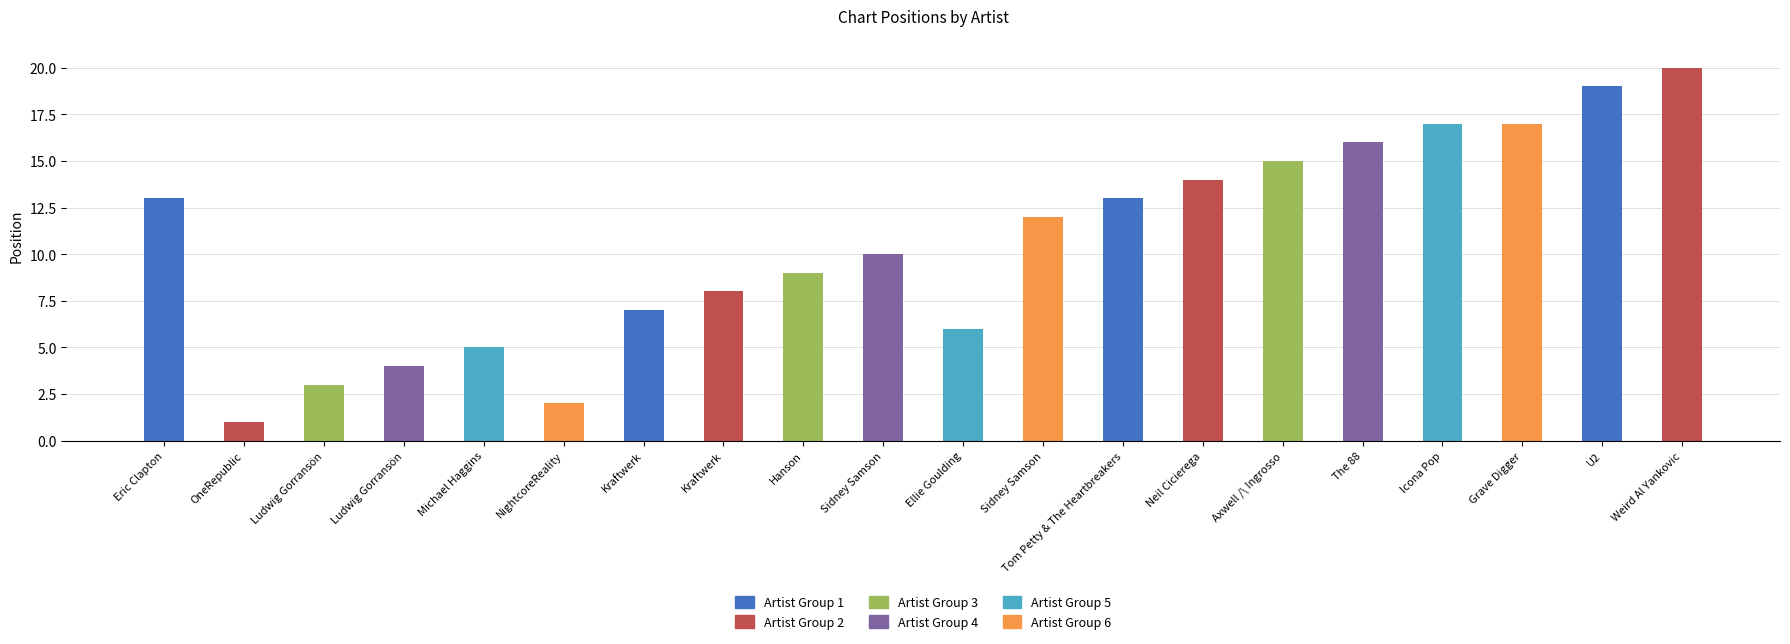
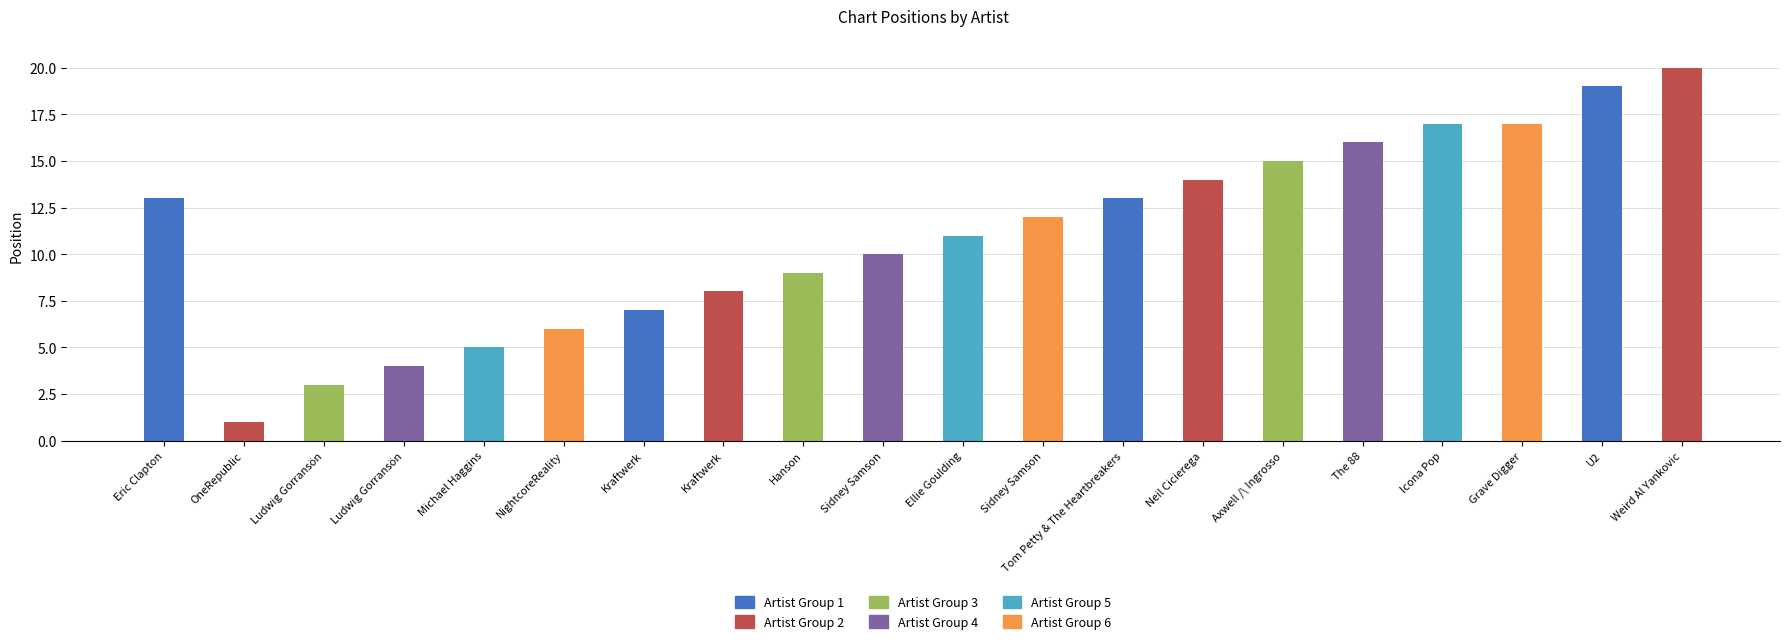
  {
    "Eric Clapton": 13,
    "OneRepublic": 1,
    "Michael Haggins": 5,
-   "NightcoreReality": 2,
+   "NightcoreReality": 6,
    "Hanson": 9,
-   "Ellie Goulding": 6,
+   "Ellie Goulding": 11,
    "Tom Petty & The Heartbreakers": 13,
    "Neil Cicierega": 14,
    "Axwell /\\ Ingrosso": 15,
    "The 88": 16,
    "Icona Pop": 17,
    "Grave Digger": 17,
    "U2": 19,
    "Weird Al Yankovic": 20
  }
